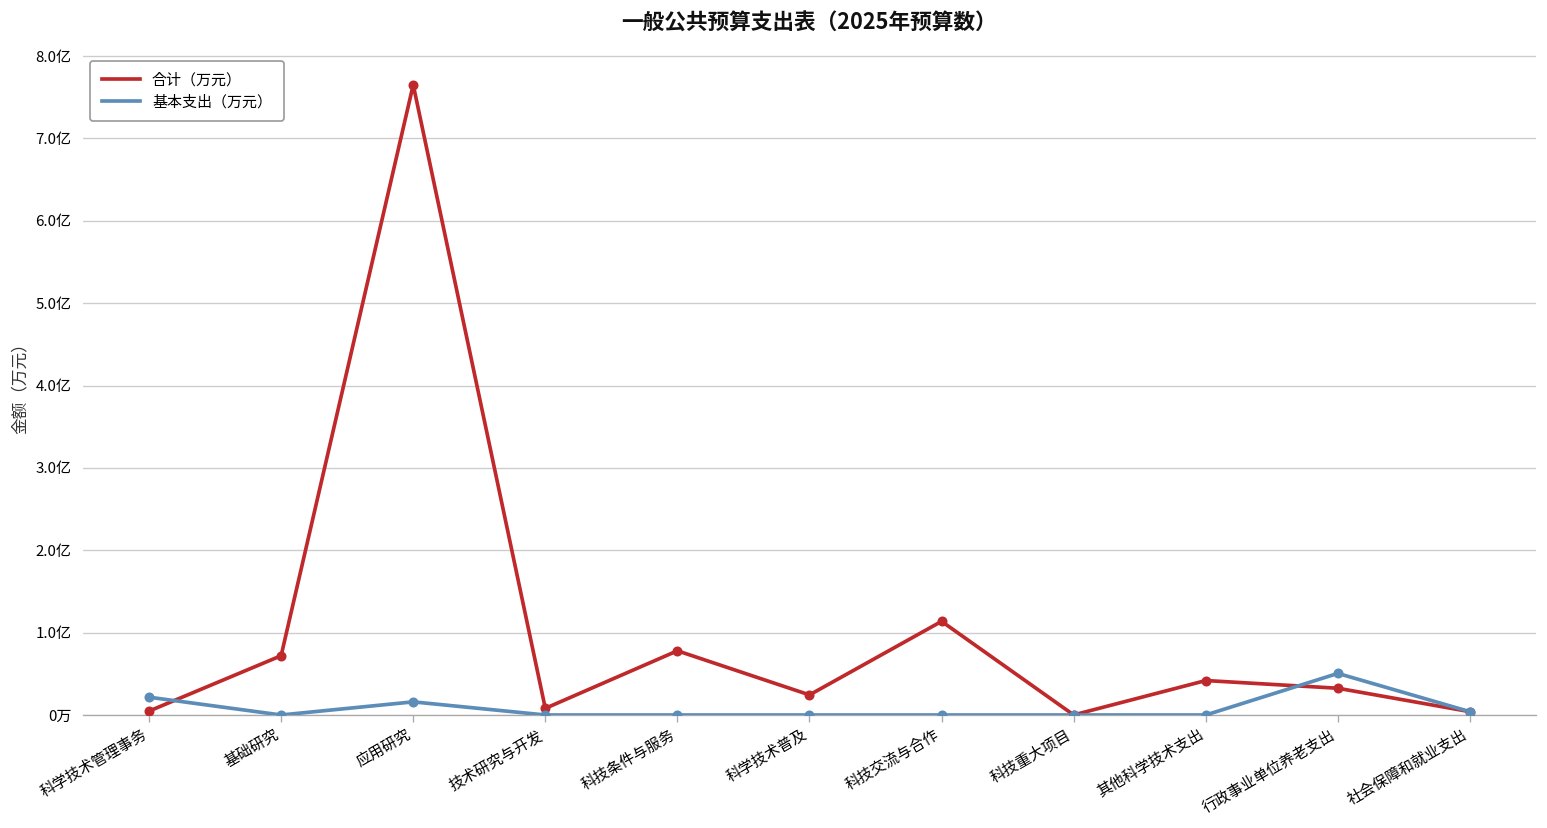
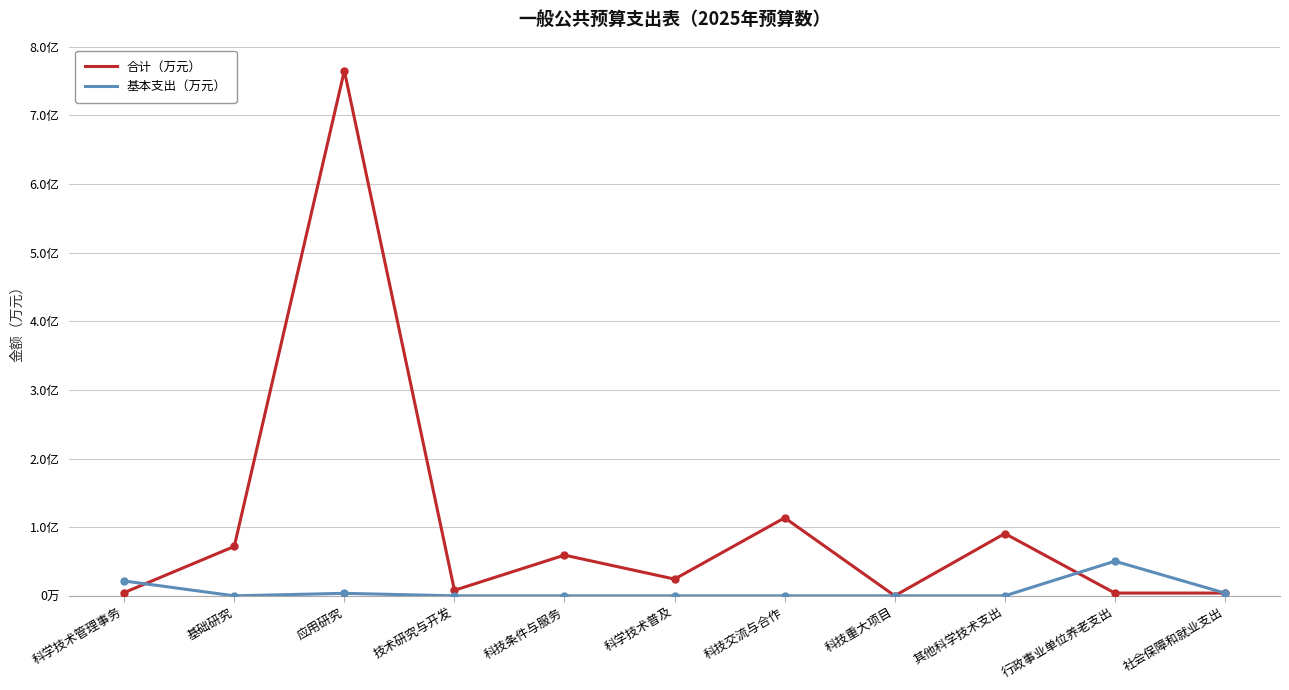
  {
    "合计（万元）": {
      "科学技术管理事务": "0.0亿",
      "基础研究": "0.7亿",
      "应用研究": "7.7亿",
      "技术研究与开发": "0.1亿",
-     "科技条件与服务": "0.8亿",
+     "科技条件与服务": "0.6亿",
      "科学技术普及": "0.2亿",
      "科技交流与合作": "1.1亿",
-     "其他科学技术支出": "0.4亿",
-     "行政事业单位养老支出": "0.3亿"
+     "其他科学技术支出": "0.9亿",
+     "行政事业单位养老支出": "0.0亿"
    },
    "基本支出（万元）": {
      "科学技术管理事务": "0.2亿",
      "基础研究": "0.0亿",
-     "应用研究": "0.2亿",
+     "应用研究": "0.0亿",
      "技术研究与开发": "0.0亿",
      "科技条件与服务": "0.0亿",
      "科学技术普及": "0.0亿",
      "科技交流与合作": "0.0亿",
      "其他科学技术支出": "0.0亿",
      "行政事业单位养老支出": "0.5亿"
    }
  }
